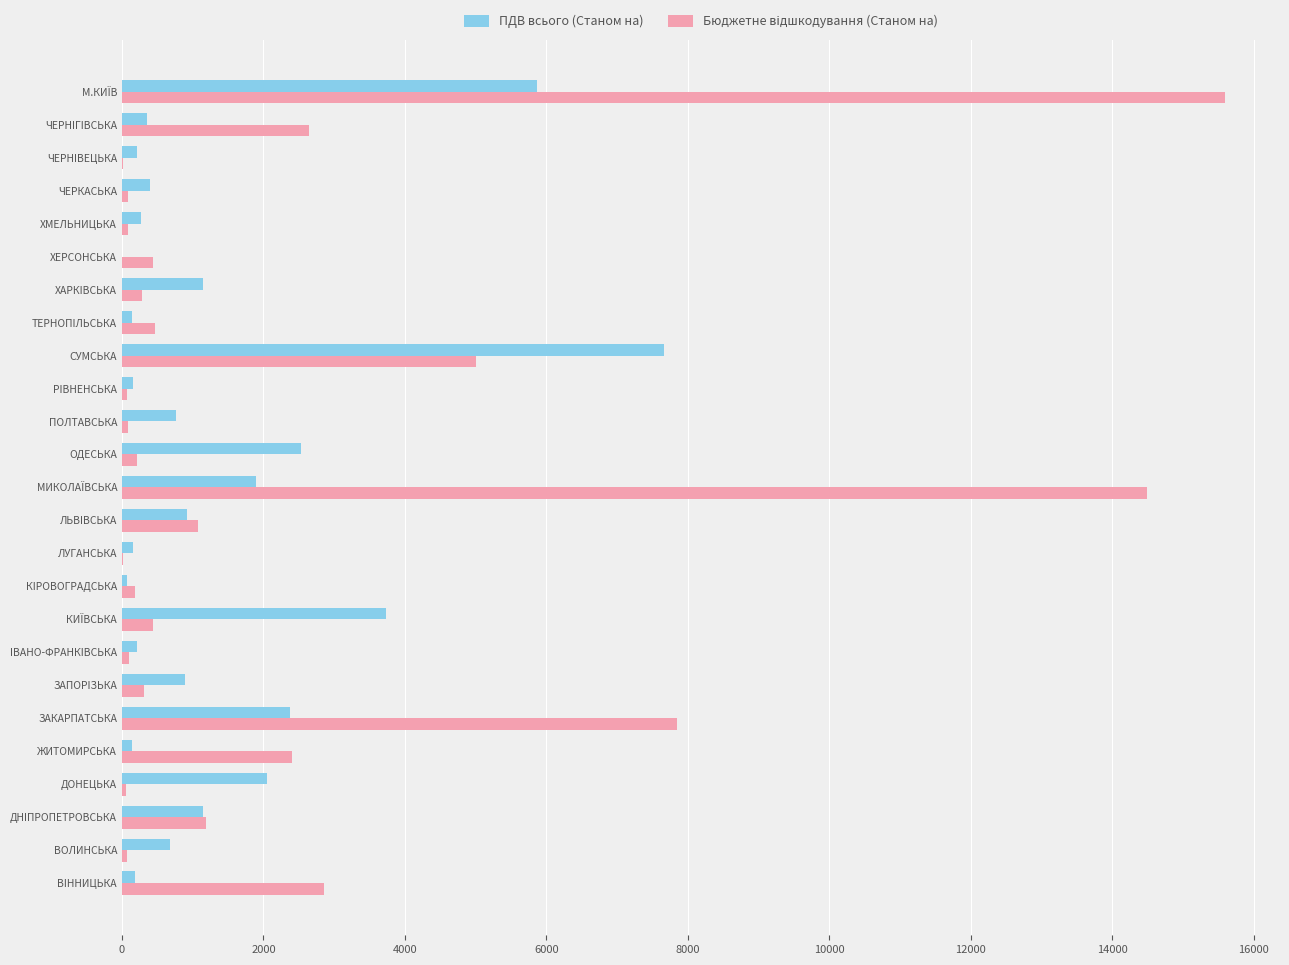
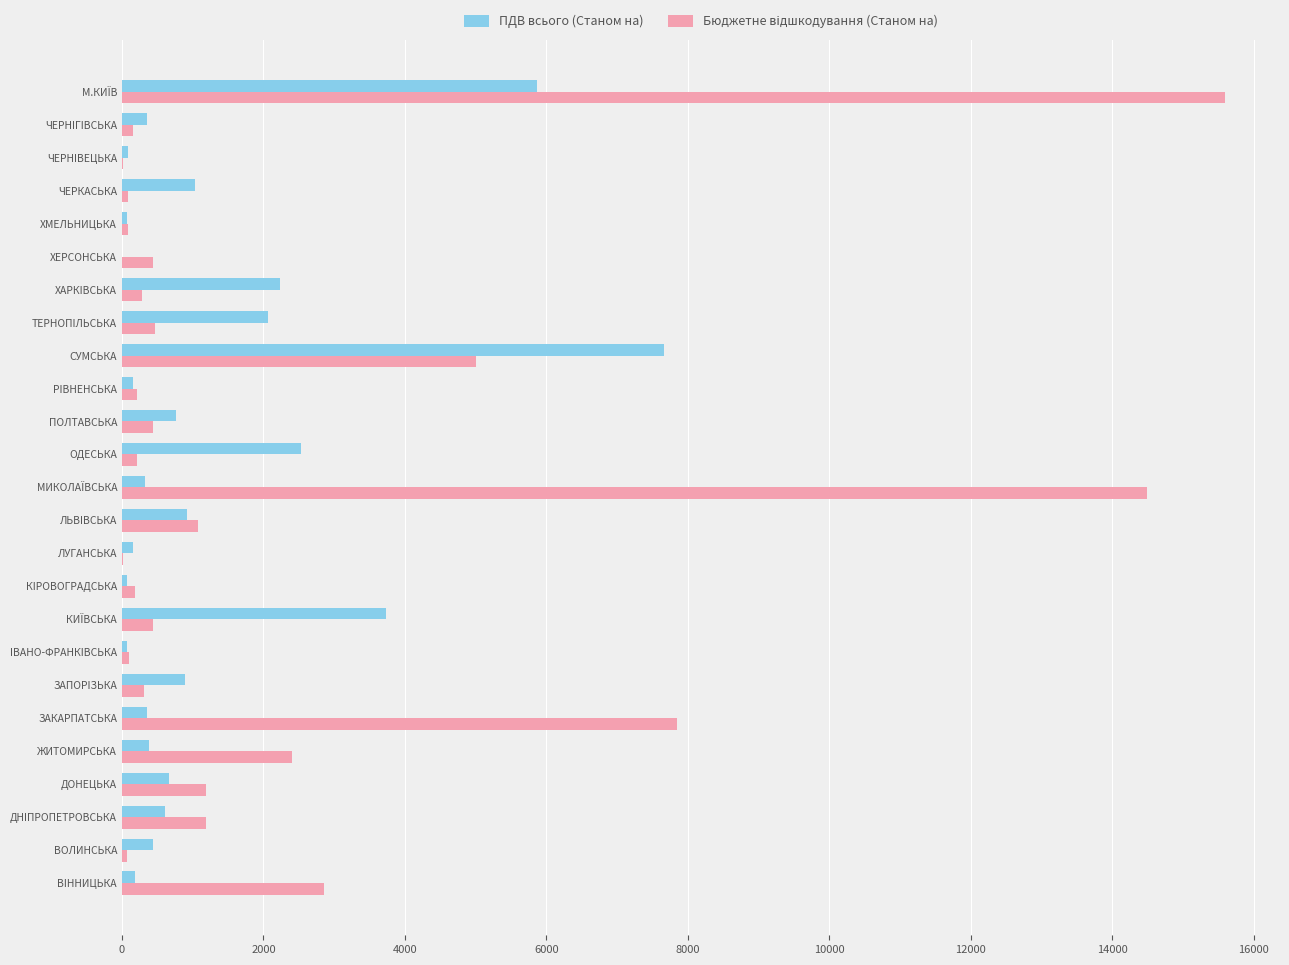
  {
    "ПДВ всього (Станом на)": {
      "М.КИЇВ": 5900,
      "ЧЕРНІГІВСЬКА": 300,
-     "ЧЕРНІВЕЦЬКА": 200,
-     "ЧЕРКАСЬКА": 400,
-     "ХМЕЛЬНИЦЬКА": 300,
-     "ХАРКІВСЬКА": 1100,
-     "ТЕРНОПІЛЬСЬКА": 100,
+     "ЧЕРНІВЕЦЬКА": 100,
+     "ЧЕРКАСЬКА": 1000,
+     "ХМЕЛЬНИЦЬКА": 100,
+     "ХАРКІВСЬКА": 2200,
+     "ТЕРНОПІЛЬСЬКА": 2100,
      "СУМСЬКА": 7700,
      "РІВНЕНСЬКА": 200,
      "ПОЛТАВСЬКА": 800,
      "ОДЕСЬКА": 2500,
-     "МИКОЛАЇВСЬКА": 1900,
+     "МИКОЛАЇВСЬКА": 300,
      "ЛЬВІВСЬКА": 900,
      "ЛУГАНСЬКА": 100,
      "КІРОВОГРАДСЬКА": 100,
      "КИЇВСЬКА": 3700,
-     "ІВАНО-ФРАНКІВСЬКА": 200,
+     "ІВАНО-ФРАНКІВСЬКА": 100,
      "ЗАПОРІЗЬКА": 900,
-     "ЗАКАРПАТСЬКА": 2400,
-     "ЖИТОМИРСЬКА": 100,
-     "ДОНЕЦЬКА": 2100,
-     "ДНІПРОПЕТРОВСЬКА": 1100,
-     "ВОЛИНСЬКА": 700,
+     "ЗАКАРПАТСЬКА": 400,
+     "ЖИТОМИРСЬКА": 400,
+     "ДОНЕЦЬКА": 700,
+     "ДНІПРОПЕТРОВСЬКА": 600,
+     "ВОЛИНСЬКА": 400,
      "ВІННИЦЬКА": 200
    },
    "Бюджетне відшкодування (Станом на)": {
      "М.КИЇВ": 15600,
-     "ЧЕРНІГІВСЬКА": 2600,
+     "ЧЕРНІГІВСЬКА": 200,
      "ЧЕРКАСЬКА": 100,
      "ХМЕЛЬНИЦЬКА": 100,
      "ХЕРСОНСЬКА": 400,
      "ХАРКІВСЬКА": 300,
      "ТЕРНОПІЛЬСЬКА": 500,
      "СУМСЬКА": 5000,
-     "РІВНЕНСЬКА": 100,
-     "ПОЛТАВСЬКА": 100,
+     "РІВНЕНСЬКА": 200,
+     "ПОЛТАВСЬКА": 400,
      "ОДЕСЬКА": 200,
      "МИКОЛАЇВСЬКА": 14500,
      "ЛЬВІВСЬКА": 1100,
      "КІРОВОГРАДСЬКА": 200,
      "КИЇВСЬКА": 400,
      "ІВАНО-ФРАНКІВСЬКА": 100,
      "ЗАПОРІЗЬКА": 300,
      "ЗАКАРПАТСЬКА": 7800,
      "ЖИТОМИРСЬКА": 2400,
-     "ДОНЕЦЬКА": 100,
+     "ДОНЕЦЬКА": 1200,
      "ДНІПРОПЕТРОВСЬКА": 1200,
      "ВОЛИНСЬКА": 100,
      "ВІННИЦЬКА": 2900
    }
  }
